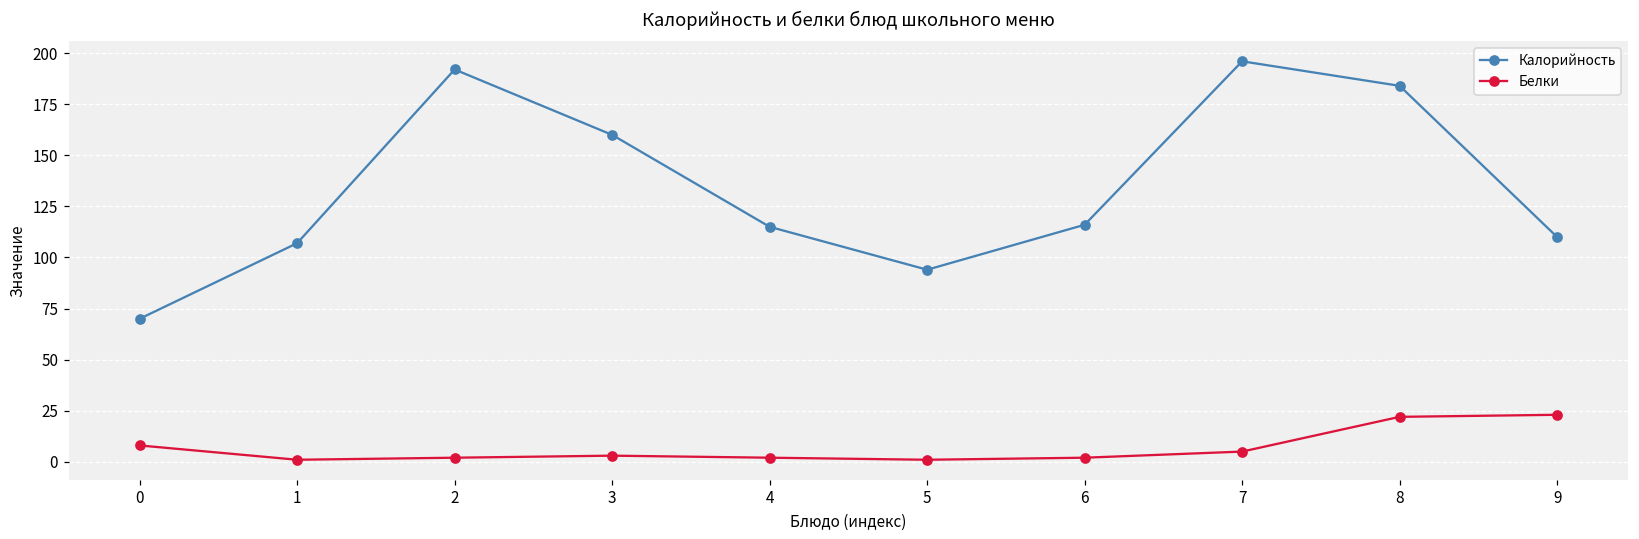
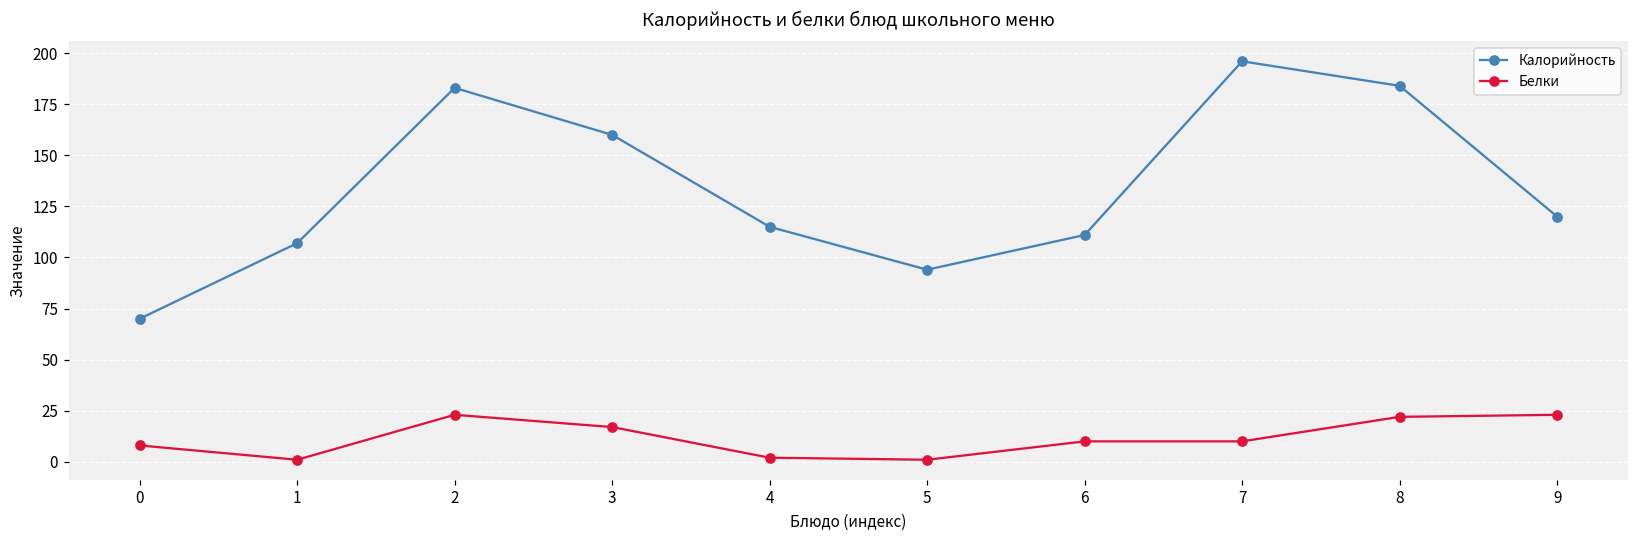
  {
    "Калорийность": {
      "0": 70,
      "1": 107,
-     "2": 192,
+     "2": 183,
      "3": 160,
      "4": 115,
      "5": 94,
-     "6": 116,
+     "6": 111,
      "7": 196,
      "8": 184,
-     "9": 110
+     "9": 120
    },
    "Белки": {
      "0": 8,
      "1": 1,
-     "2": 2,
-     "3": 3,
+     "2": 23,
+     "3": 17,
      "4": 2,
      "5": 1,
-     "6": 2,
-     "7": 5,
+     "6": 10,
+     "7": 10,
      "8": 22,
      "9": 23
    }
  }
